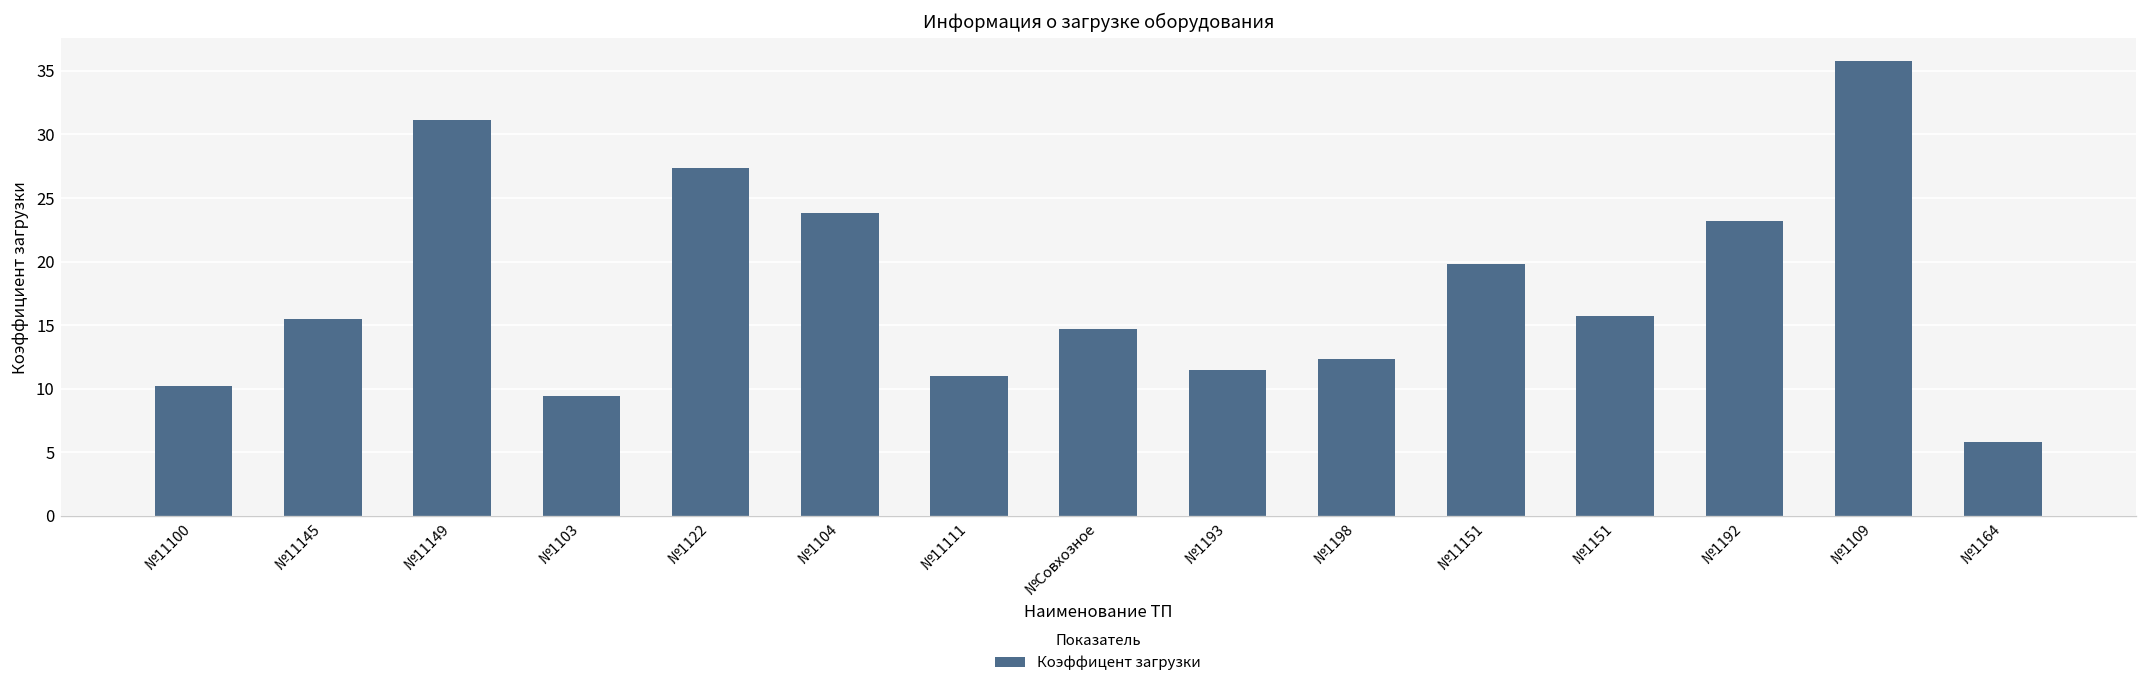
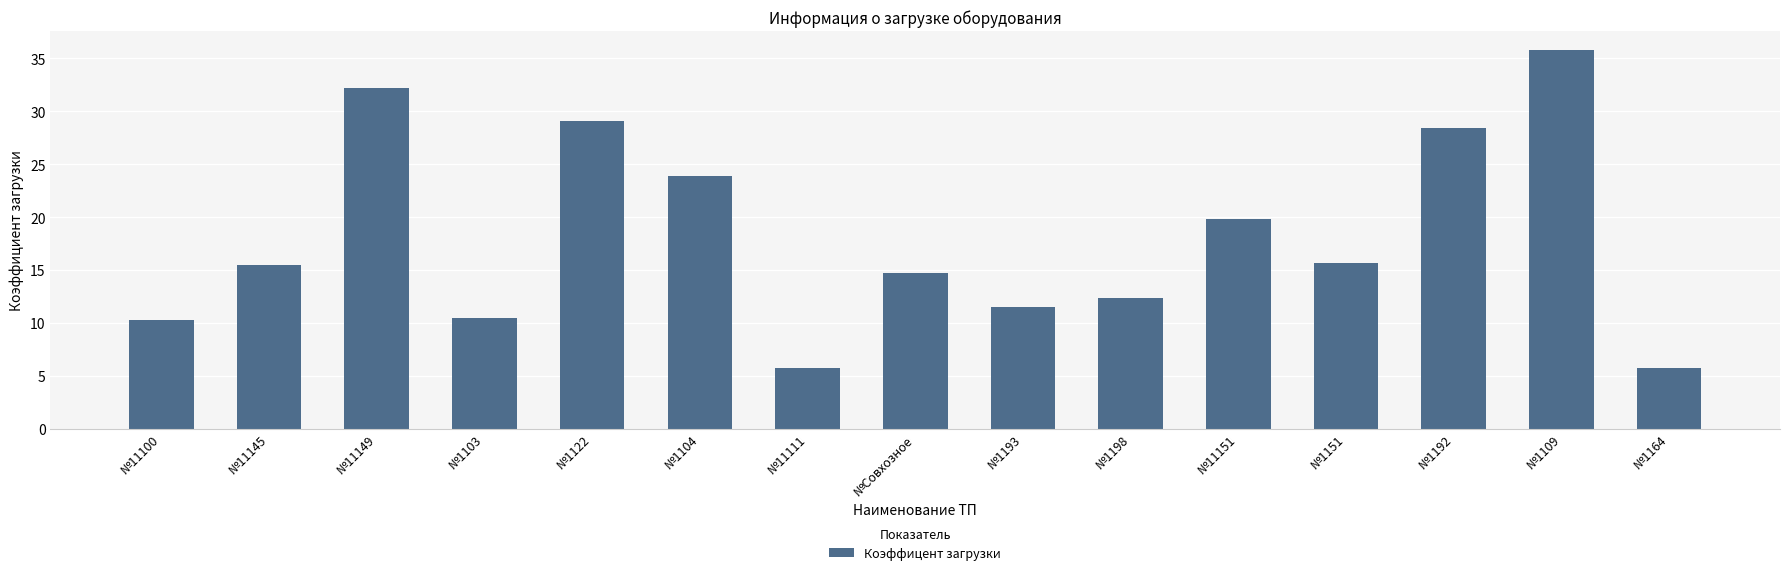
  {
    "№11100": 10.2,
    "№11145": 15.5,
-   "№11149": 31.2,
-   "№1103": 9.4,
-   "№1122": 27.3,
+   "№11149": 32.2,
+   "№1103": 10.5,
+   "№1122": 29.0,
    "№1104": 23.8,
-   "№11111": 11.0,
+   "№11111": 5.8,
    "№Совхозное": 14.7,
    "№1193": 11.5,
    "№1198": 12.4,
    "№11151": 19.8,
    "№1151": 15.7,
-   "№1192": 23.2,
+   "№1192": 28.4,
    "№1109": 35.8,
    "№1164": 5.8
  }
